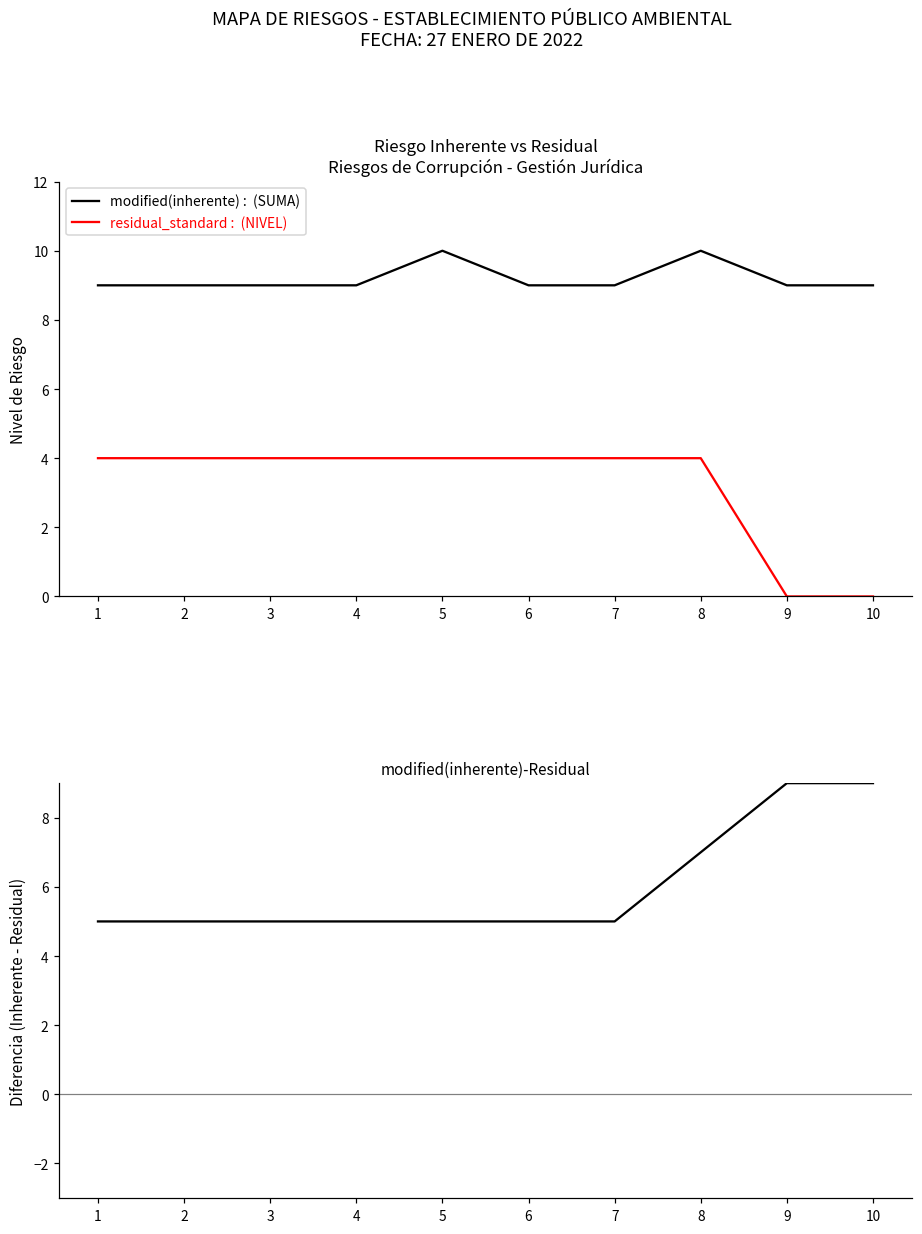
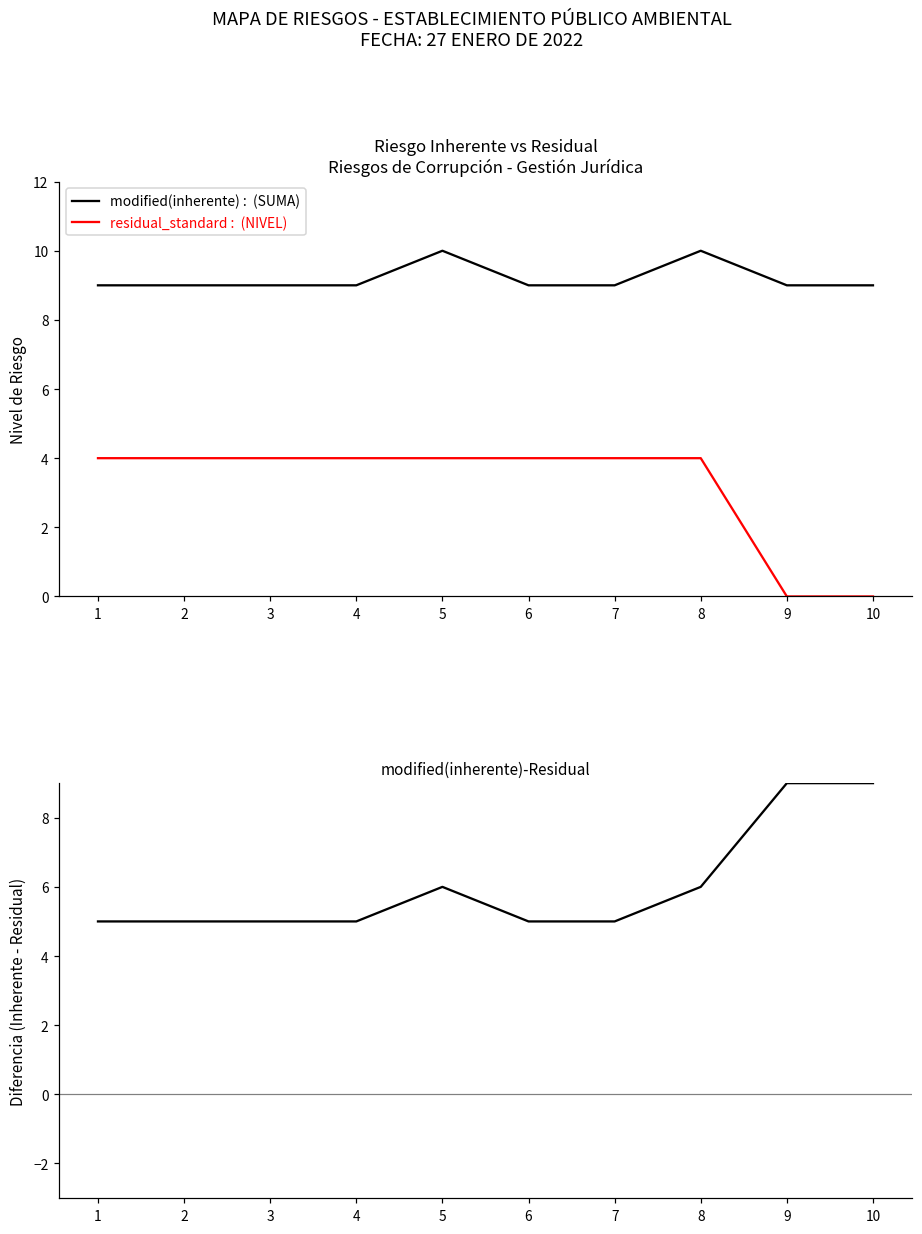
  {
    "modified(inherente)-Residual": {
      "1": 5,
      "2": 5,
      "3": 5,
      "4": 5,
-     "5": 5,
+     "5": 6,
      "6": 5,
      "7": 5,
-     "8": 7,
+     "8": 6,
      "9": 9,
      "10": 9
    }
  }
